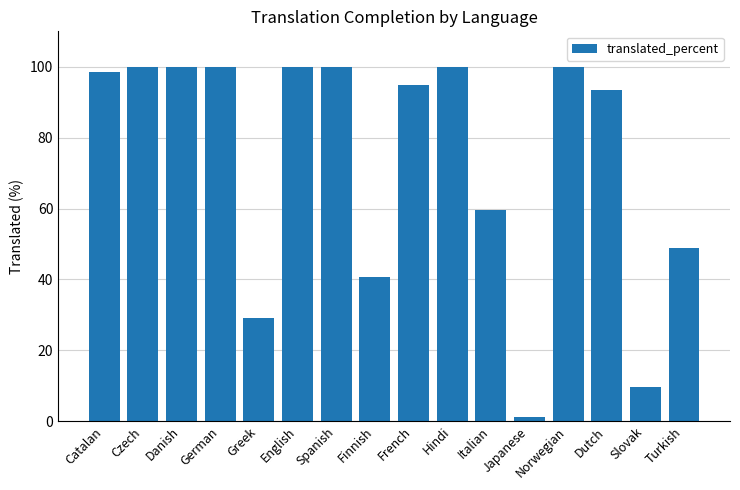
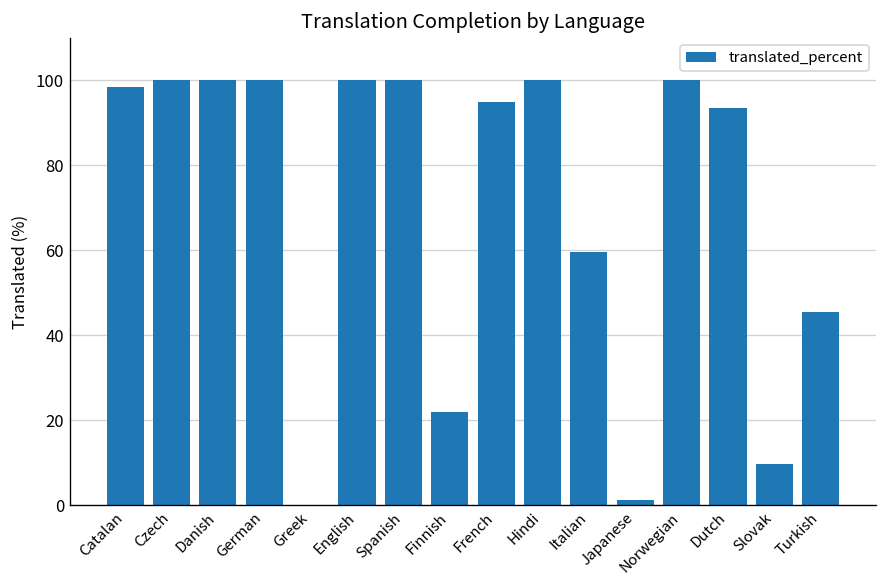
  {
    "Catalan": 99,
    "Czech": 100,
    "Danish": 100,
    "German": 100,
-   "Greek": 29,
+   "Greek": 0,
    "English": 100,
    "Spanish": 100,
-   "Finnish": 41,
+   "Finnish": 22,
    "French": 95,
    "Hindi": 100,
    "Italian": 60,
    "Japanese": 1,
    "Norwegian": 100,
    "Dutch": 94,
    "Slovak": 10,
-   "Turkish": 49
+   "Turkish": 45
  }
